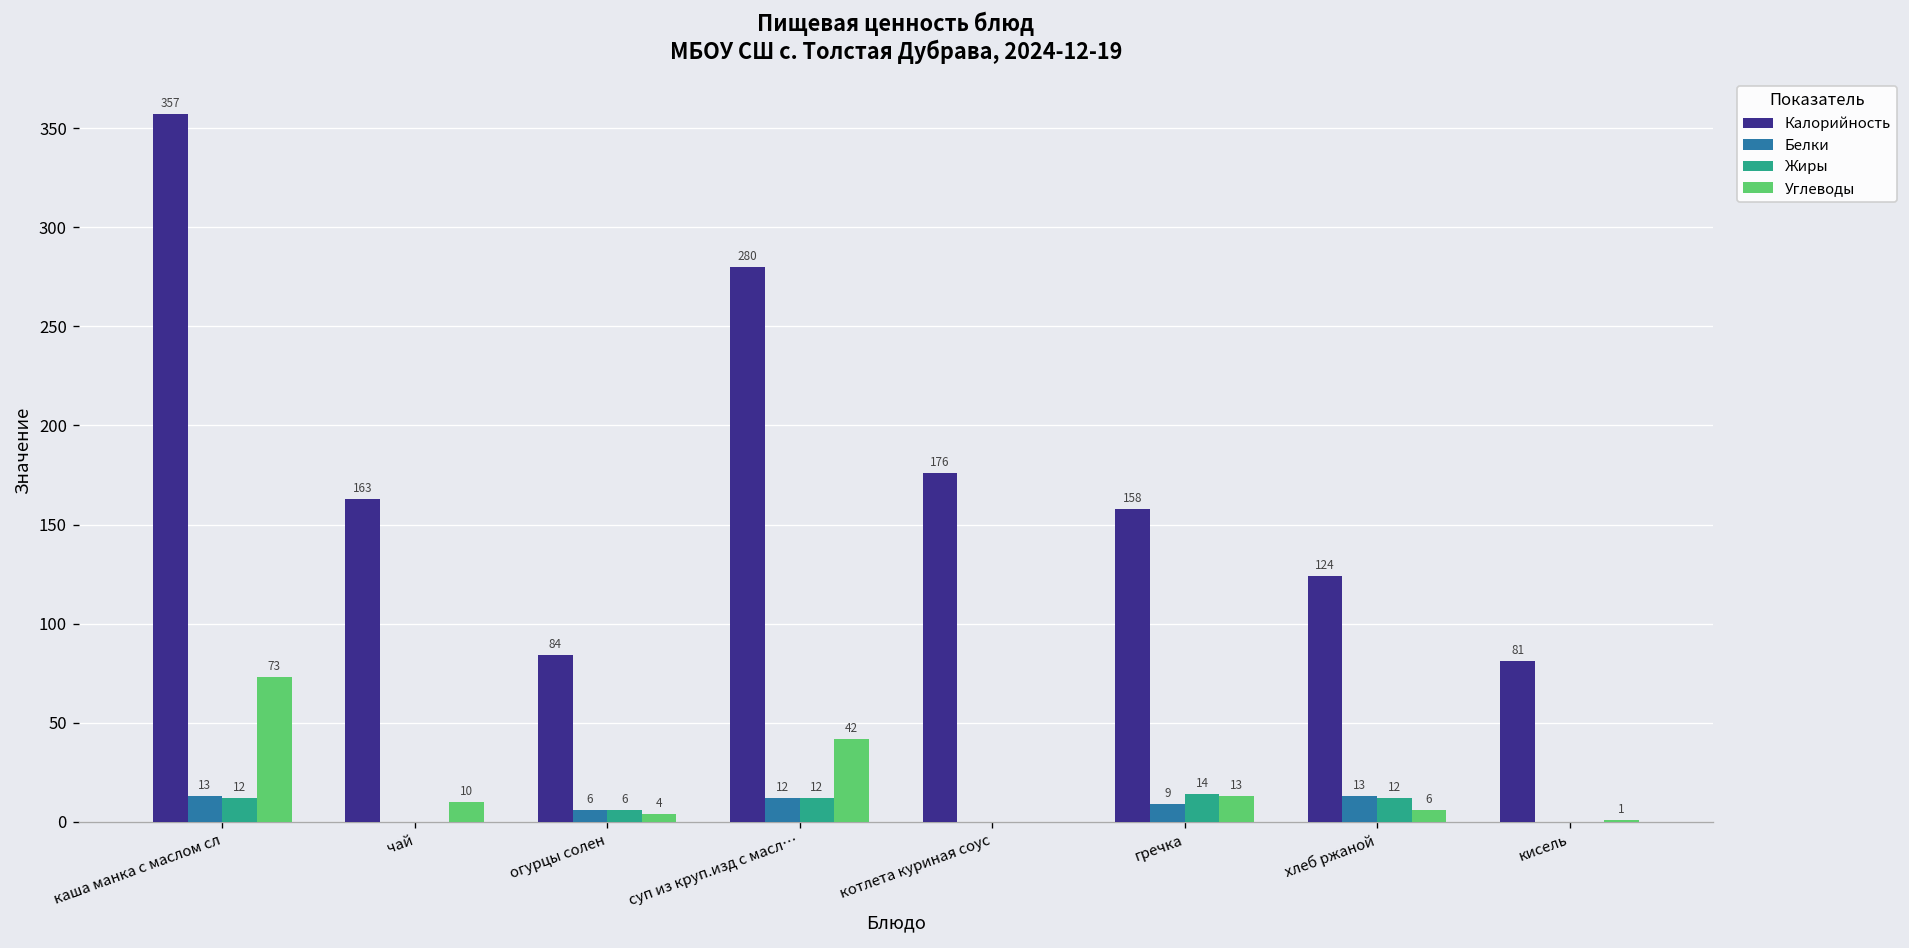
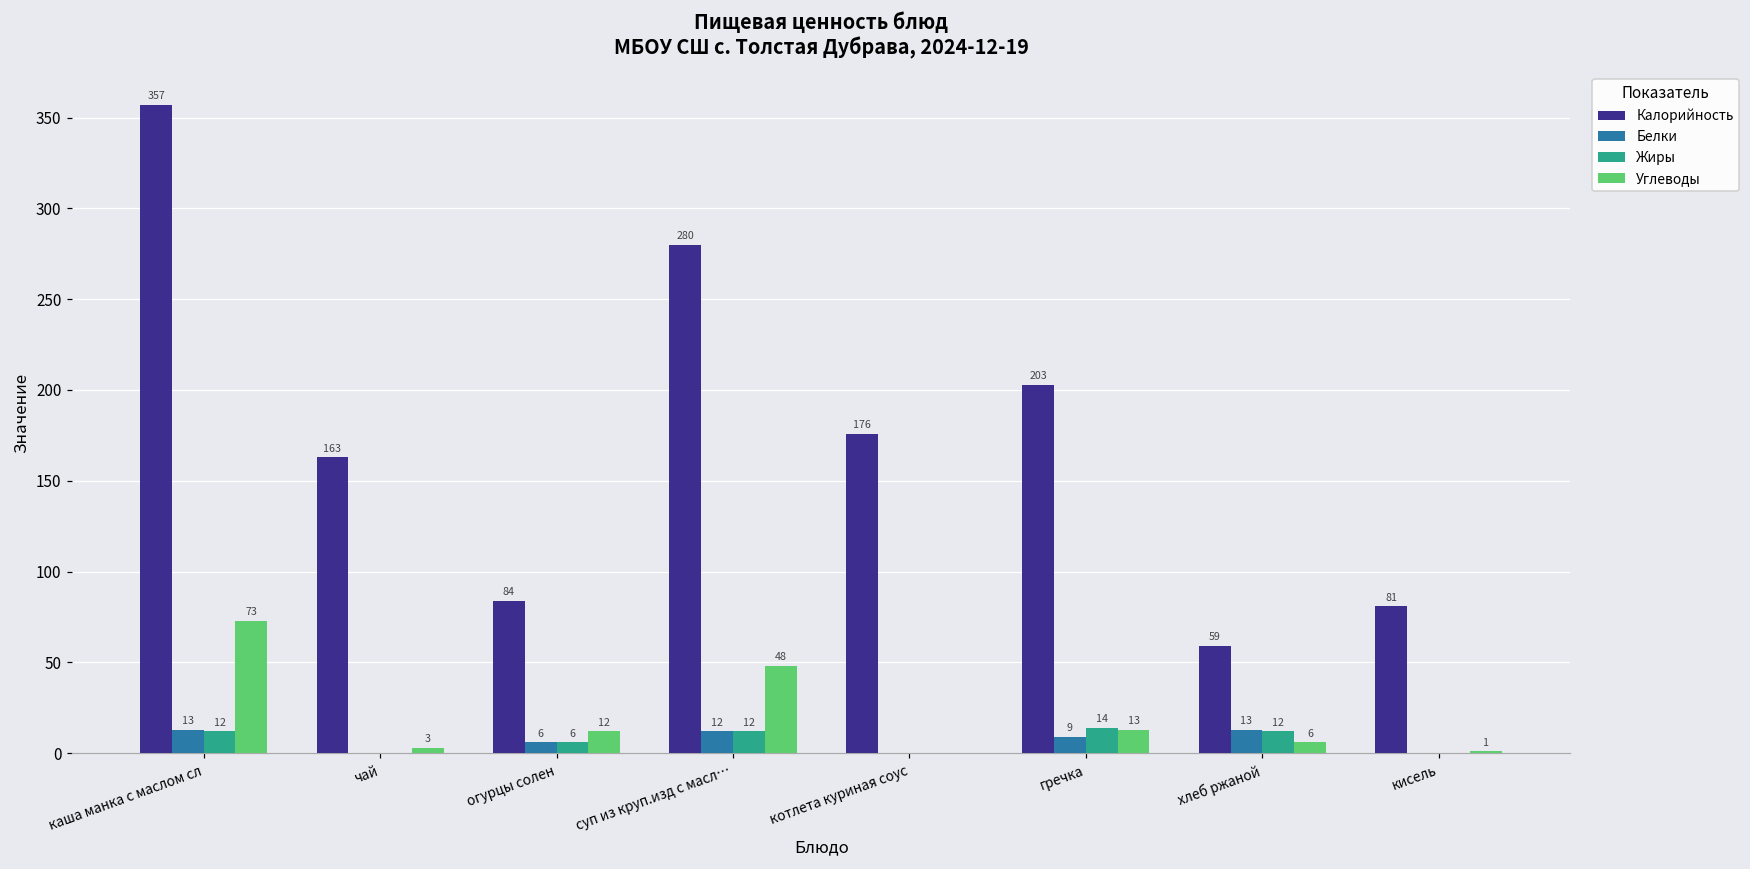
  {
    "Калорийность": {
      "каша манка с маслом сл": 357,
      "чай": 163,
      "огурцы солен": 84,
      "суп из круп.изд с масл…": 280,
      "котлета куриная соус": 176,
-     "гречка": 158,
-     "хлеб ржаной": 124,
+     "гречка": 203,
+     "хлеб ржаной": 59,
      "кисель": 81
    },
    "Углеводы": {
      "каша манка с маслом сл": 73,
-     "чай": 10,
-     "огурцы солен": 4,
-     "суп из круп.изд с масл…": 42,
+     "чай": 3,
+     "огурцы солен": 12,
+     "суп из круп.изд с масл…": 48,
      "гречка": 13,
      "хлеб ржаной": 6,
      "кисель": 1
    }
  }
